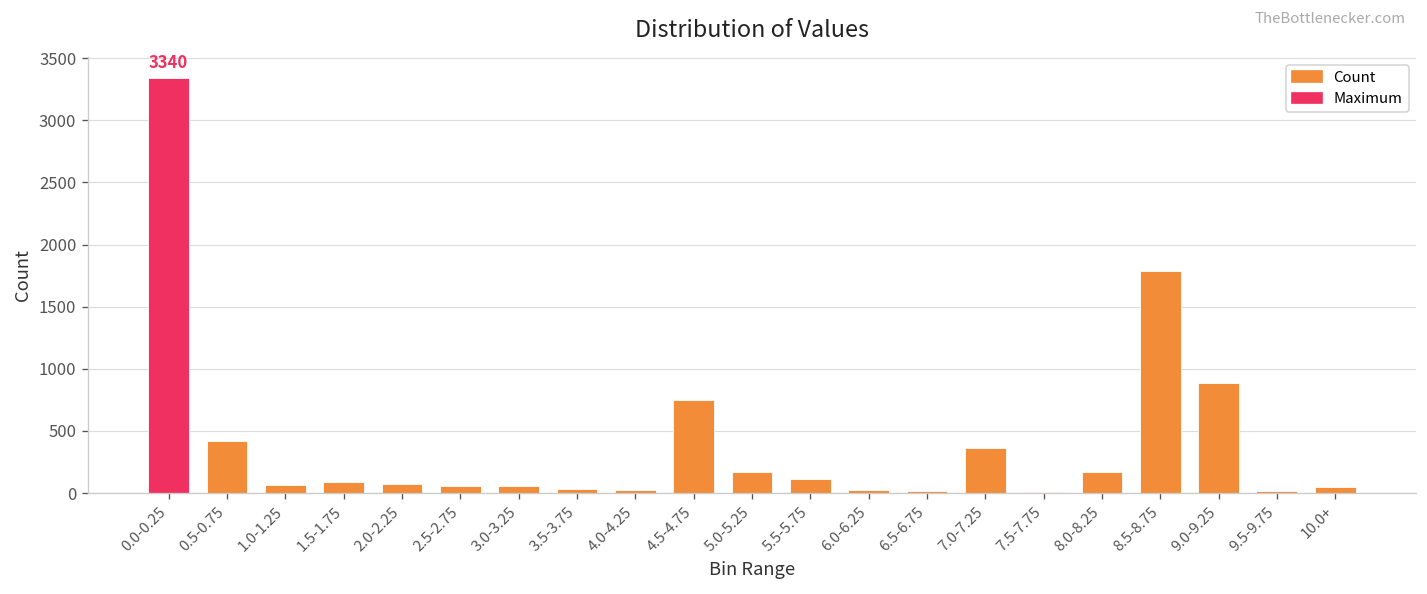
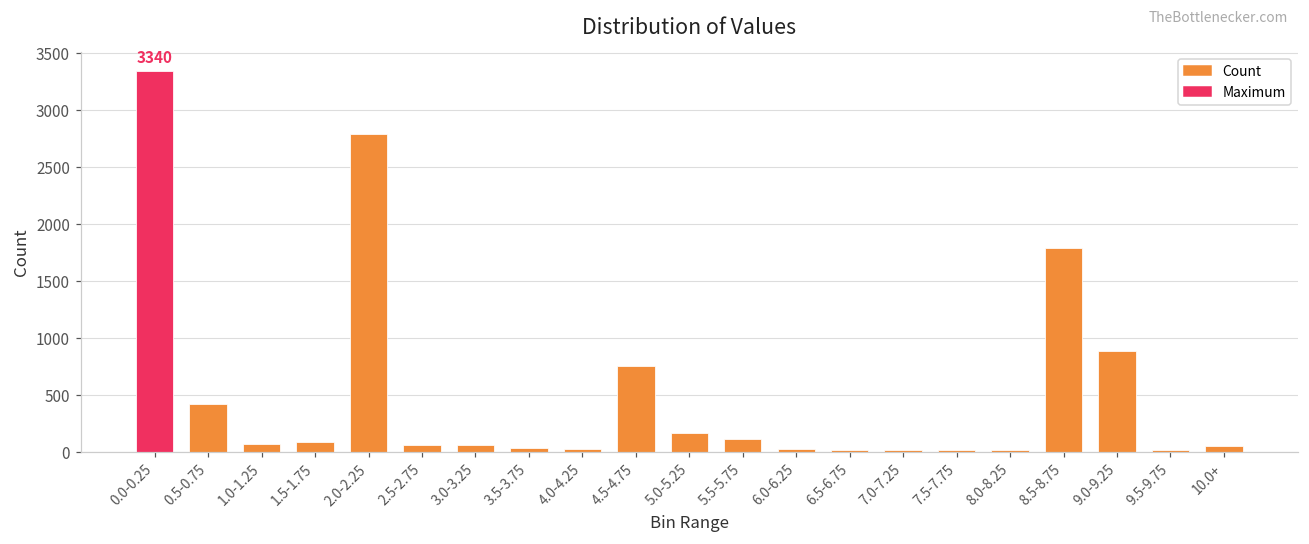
  {
    "0.5-0.75": 420,
    "1.0-1.25": 60,
    "1.5-1.75": 90,
-   "2.0-2.25": 70,
+   "2.0-2.25": 2790,
    "2.5-2.75": 60,
    "3.0-3.25": 60,
    "3.5-3.75": 30,
    "4.5-4.75": 750,
    "5.0-5.25": 170,
    "5.5-5.75": 110,
-   "7.0-7.25": 360,
-   "8.0-8.25": 170,
+   "7.0-7.25": 10,
+   "8.0-8.25": 10,
    "8.5-8.75": 1790,
    "9.0-9.25": 880,
    "10.0+": 50
  }
